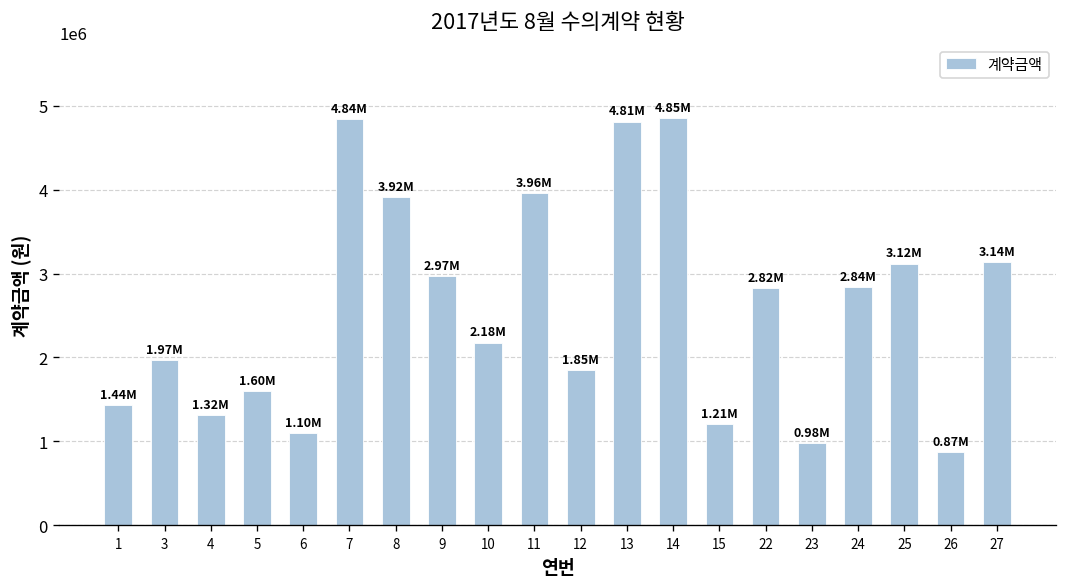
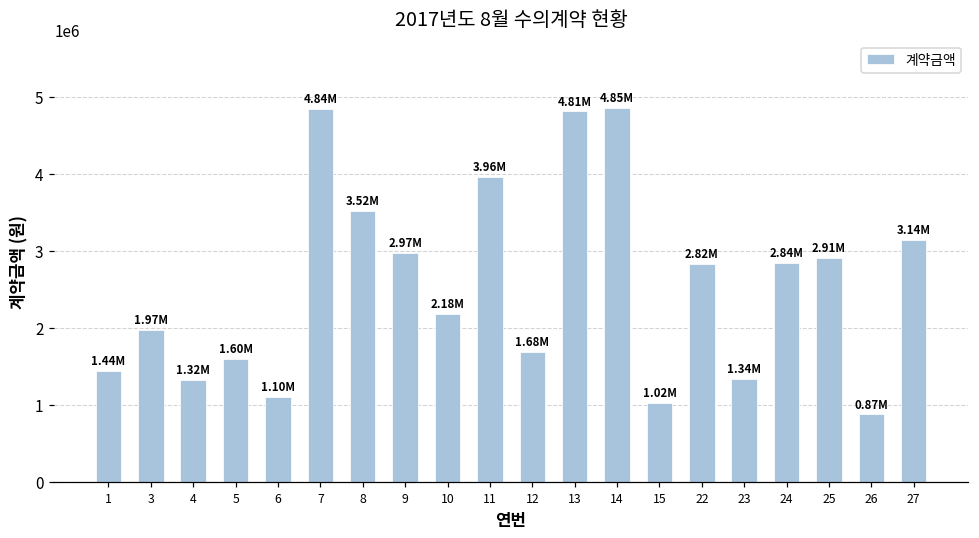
  {
    "1": "1.44M",
    "3": "1.97M",
    "4": "1.32M",
    "5": "1.60M",
    "6": "1.10M",
    "7": "4.84M",
-   "8": "3.92M",
+   "8": "3.52M",
    "9": "2.97M",
    "10": "2.18M",
    "11": "3.96M",
-   "12": "1.85M",
+   "12": "1.68M",
    "13": "4.81M",
    "14": "4.85M",
-   "15": "1.21M",
+   "15": "1.02M",
    "22": "2.82M",
-   "23": "0.98M",
+   "23": "1.34M",
    "24": "2.84M",
-   "25": "3.12M",
+   "25": "2.91M",
    "26": "0.87M",
    "27": "3.14M"
  }
